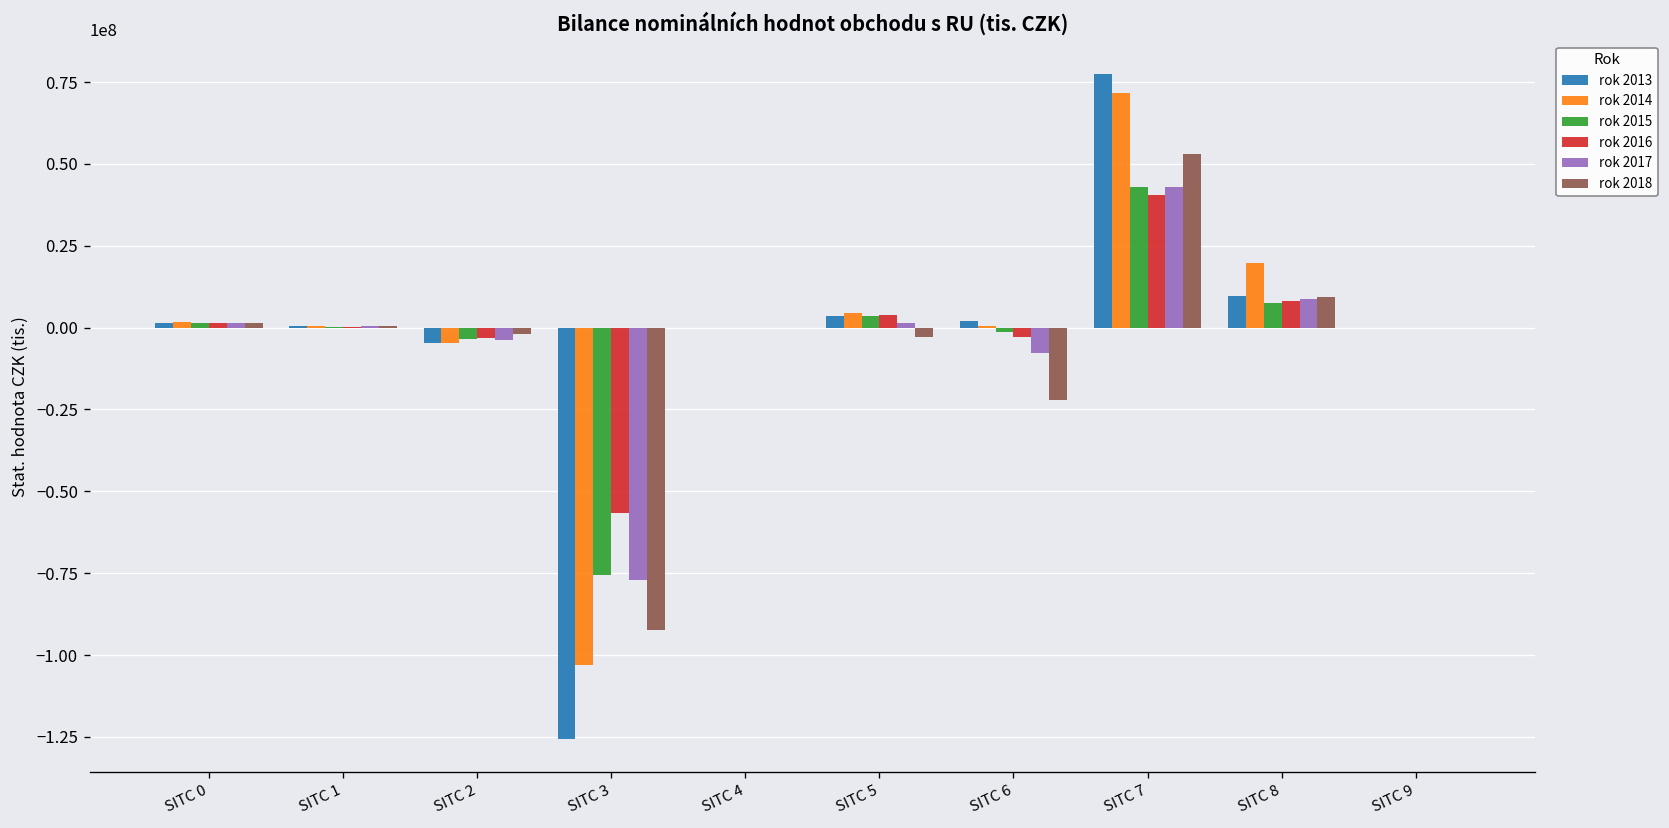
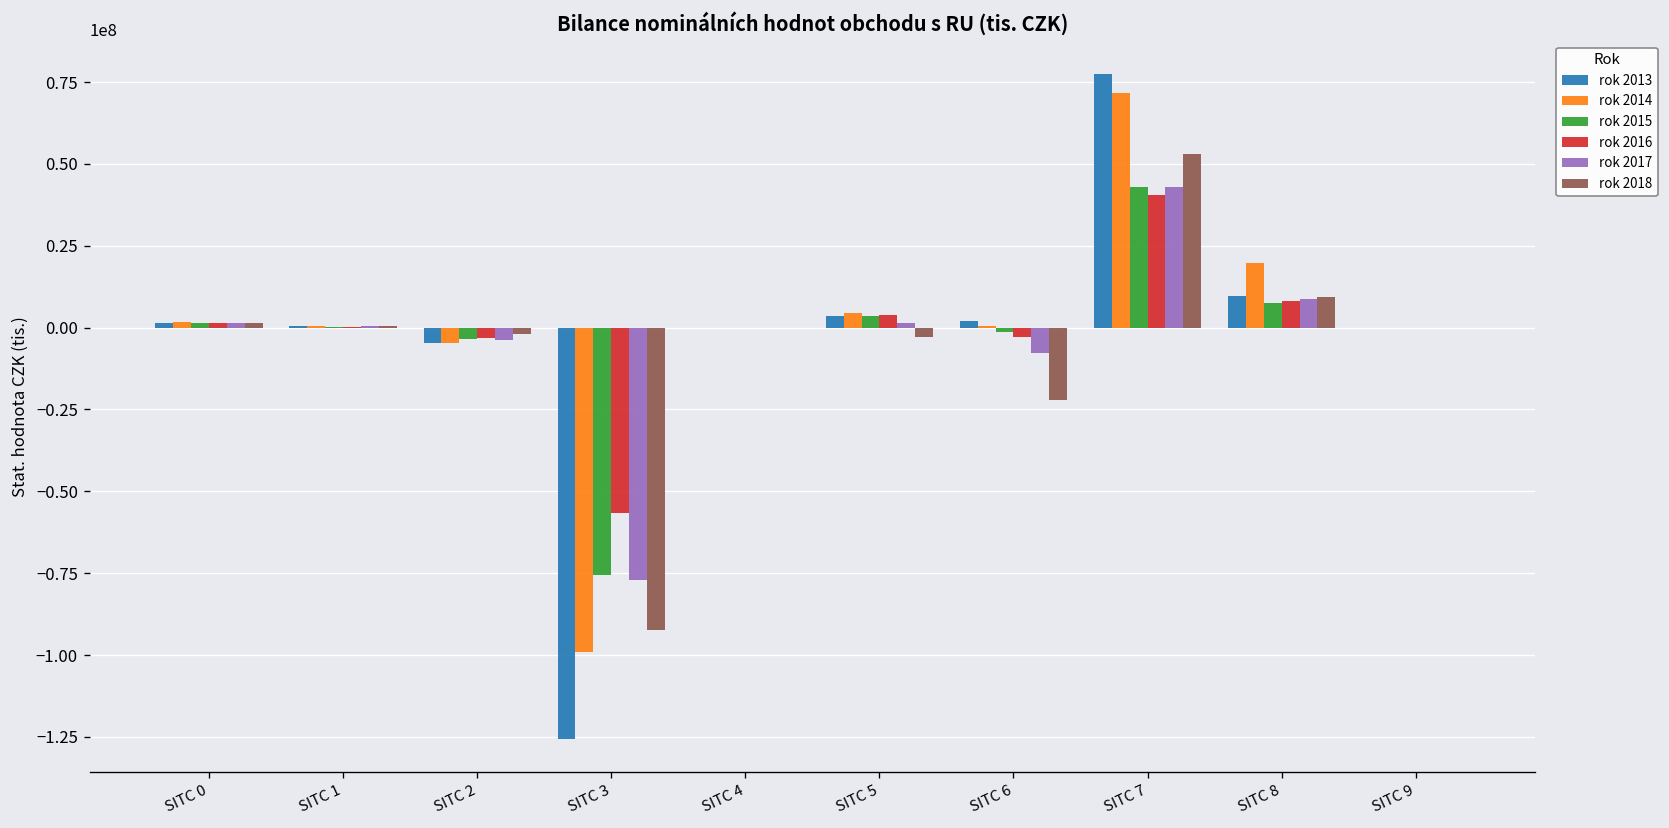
  {
    "rok 2013": {
      "SITC 0": 1000000,
      "SITC 2": -5000000,
      "SITC 3": -126000000,
      "SITC 5": 3000000,
      "SITC 6": 2000000,
      "SITC 7": 77000000,
      "SITC 8": 10000000
    },
    "rok 2014": {
      "SITC 0": 2000000,
      "SITC 2": -5000000,
-     "SITC 3": -103000000,
+     "SITC 3": -99000000,
      "SITC 5": 5000000,
      "SITC 7": 72000000,
      "SITC 8": 20000000
    },
    "rok 2015": {
      "SITC 0": 1000000,
      "SITC 2": -4000000,
      "SITC 3": -76000000,
      "SITC 5": 4000000,
      "SITC 6": -1000000,
      "SITC 7": 43000000,
      "SITC 8": 7000000
    },
    "rok 2016": {
      "SITC 0": 1000000,
      "SITC 2": -3000000,
      "SITC 3": -56000000,
      "SITC 5": 4000000,
      "SITC 6": -3000000,
      "SITC 7": 40000000,
      "SITC 8": 8000000
    },
    "rok 2017": {
      "SITC 0": 2000000,
      "SITC 2": -4000000,
      "SITC 3": -77000000,
      "SITC 5": 1000000,
      "SITC 6": -8000000,
      "SITC 7": 43000000,
      "SITC 8": 9000000
    },
    "rok 2018": {
      "SITC 0": 1000000,
      "SITC 2": -2000000,
      "SITC 3": -92000000,
      "SITC 5": -3000000,
      "SITC 6": -22000000,
      "SITC 7": 53000000,
      "SITC 8": 10000000
    }
  }
